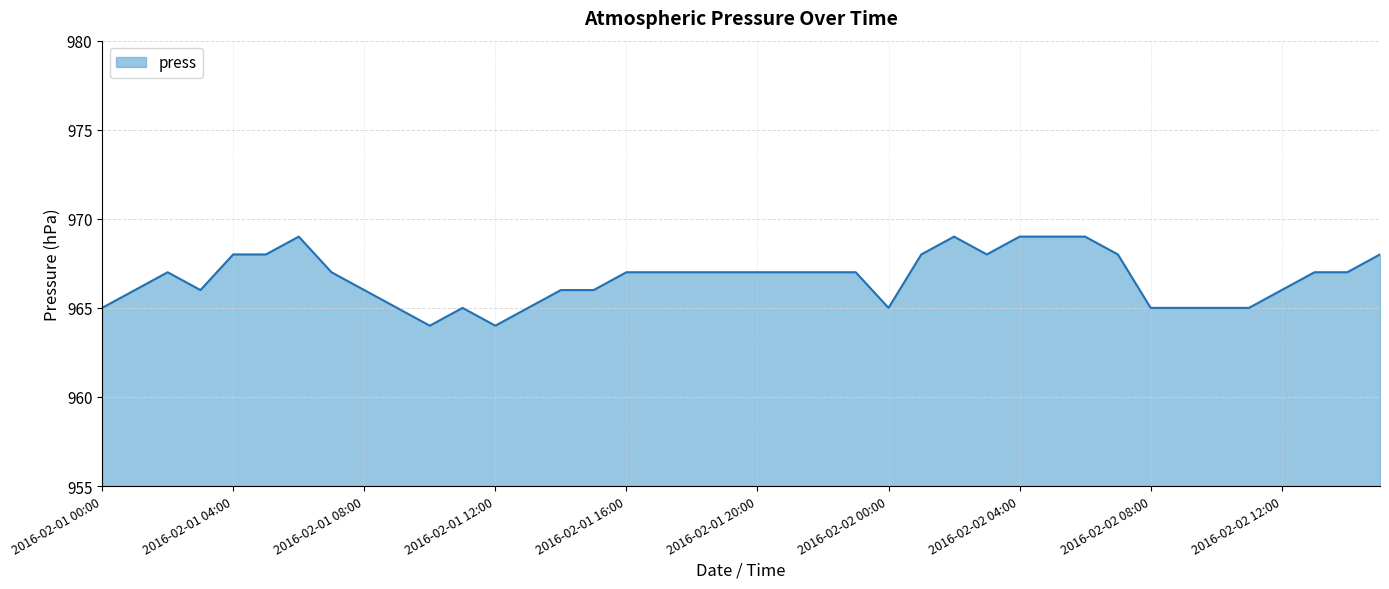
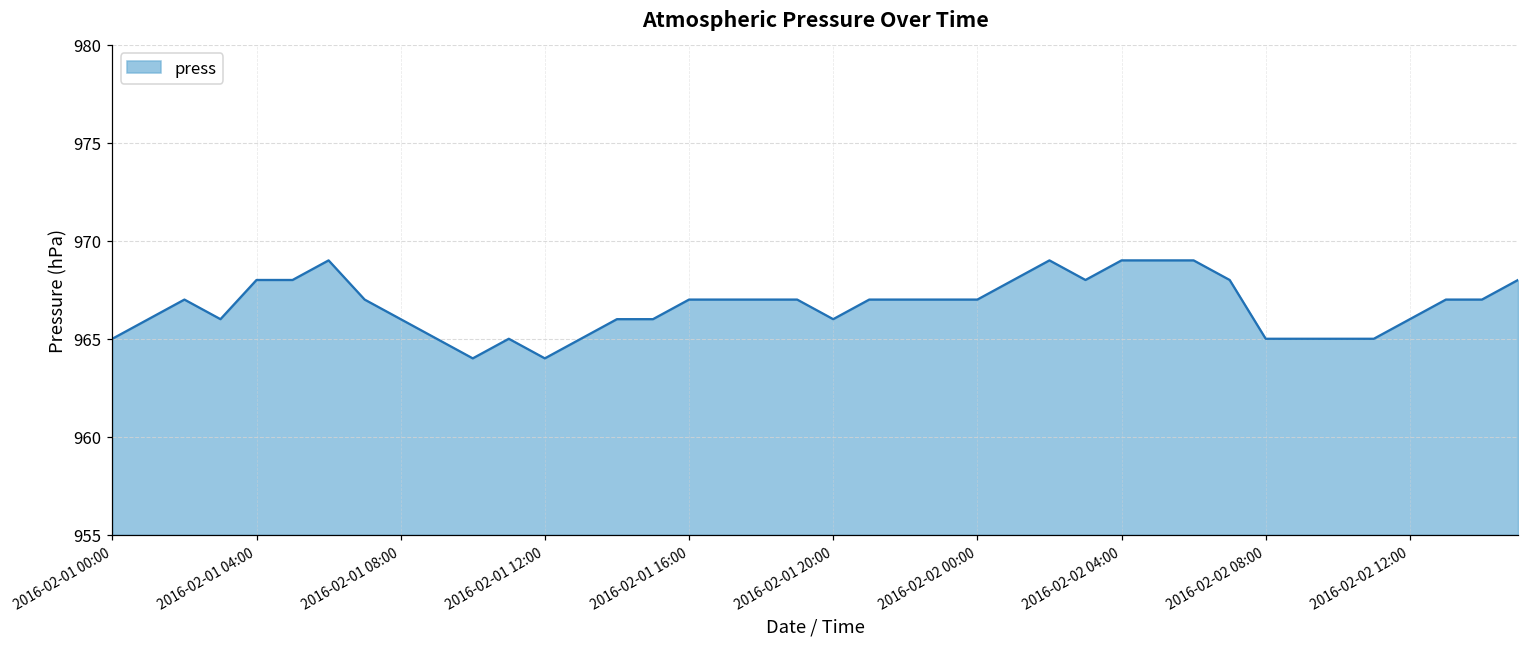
  {
    "2016-02-01 00:00": 965,
    "2016-02-01 04:00": 968,
    "2016-02-01 08:00": 966,
    "2016-02-01 12:00": 964,
    "2016-02-01 16:00": 967,
-   "2016-02-01 20:00": 967,
-   "2016-02-02 00:00": 965,
+   "2016-02-01 20:00": 966,
+   "2016-02-02 00:00": 967,
    "2016-02-02 04:00": 969,
    "2016-02-02 08:00": 965,
    "2016-02-02 12:00": 966
  }
